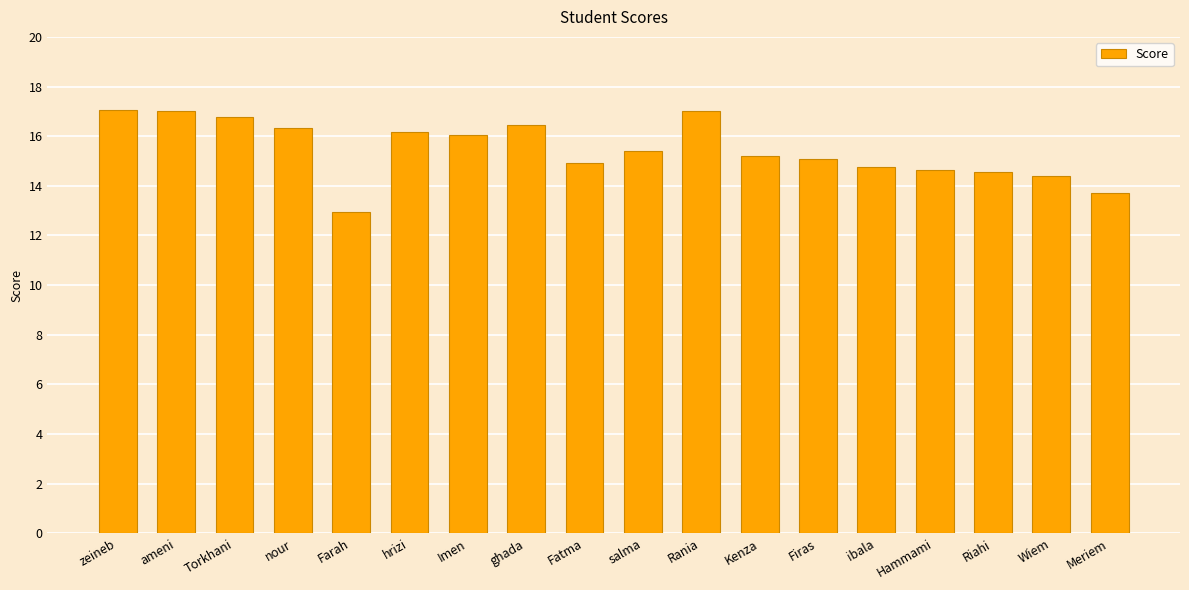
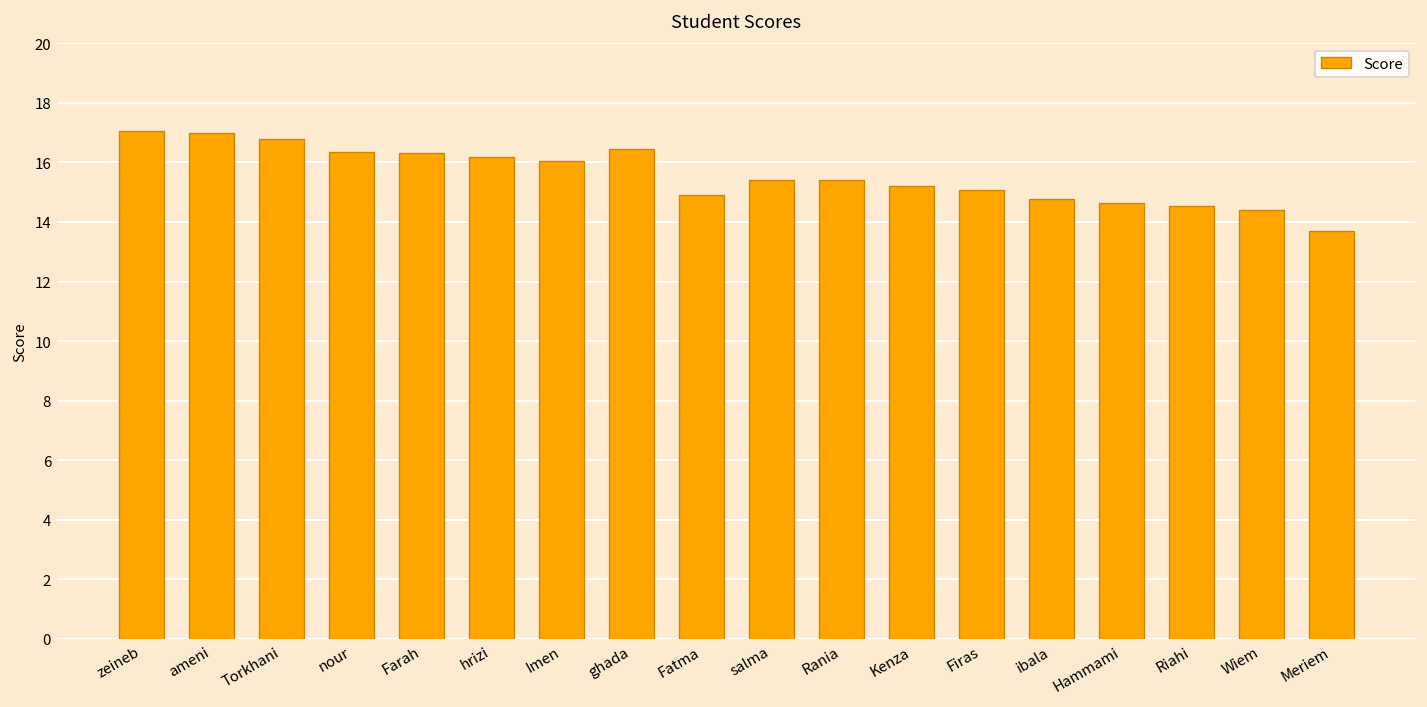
  {
    "zeineb": 17.1,
    "ameni": 17.0,
    "Torkhani": 16.8,
    "nour": 16.3,
-   "Farah": 12.9,
+   "Farah": 16.3,
    "hrizi": 16.2,
    "Imen": 16.1,
    "ghada": 16.5,
    "Fatma": 14.9,
    "salma": 15.4,
-   "Rania": 17.0,
+   "Rania": 15.4,
    "Kenza": 15.2,
    "Firas": 15.1,
    "ibala": 14.8,
    "Hammami": 14.7,
    "Riahi": 14.5,
    "Wiem": 14.4,
    "Meriem": 13.7
  }
